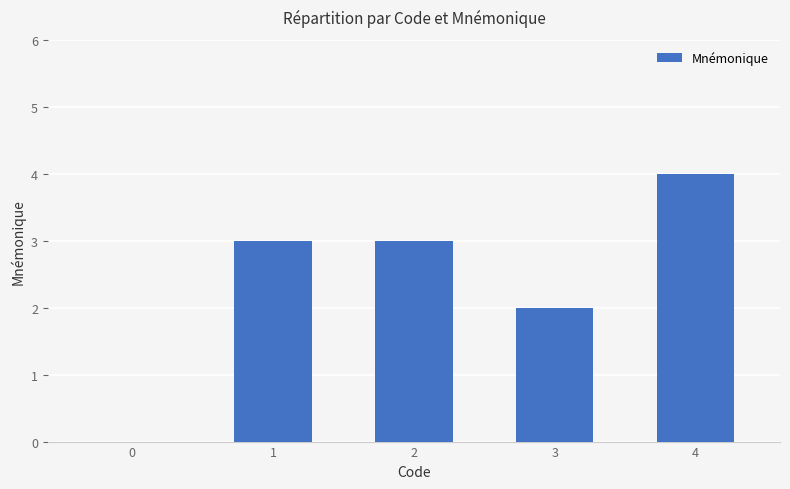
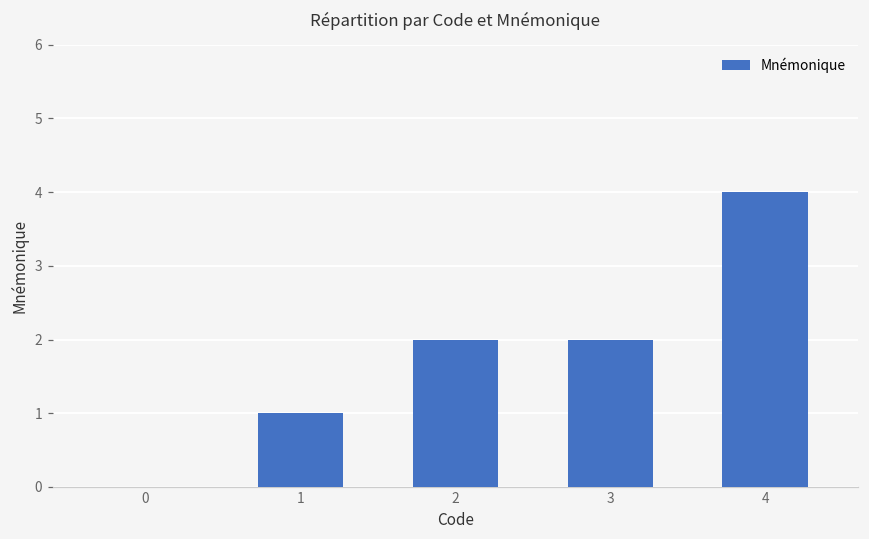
  {
    "0": 0,
-   "1": 3,
-   "2": 3,
+   "1": 1,
+   "2": 2,
    "3": 2,
    "4": 4
  }
